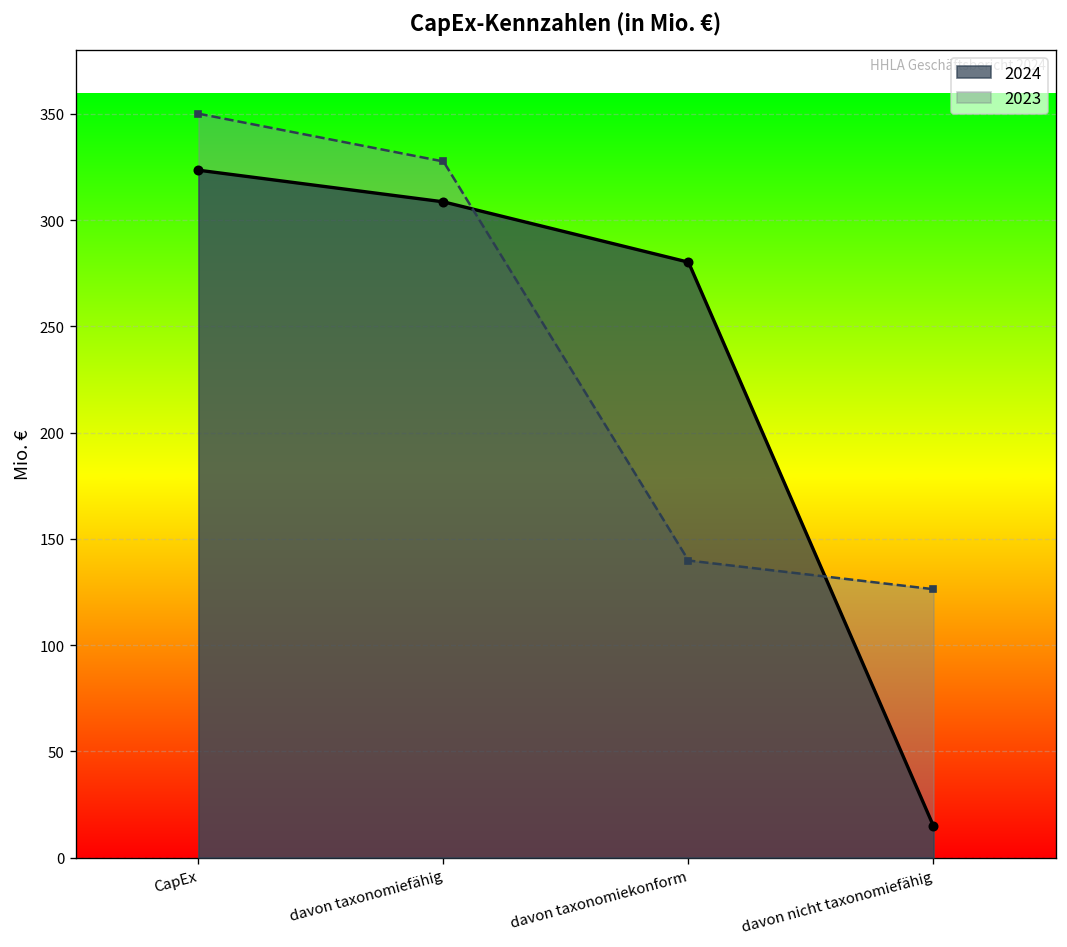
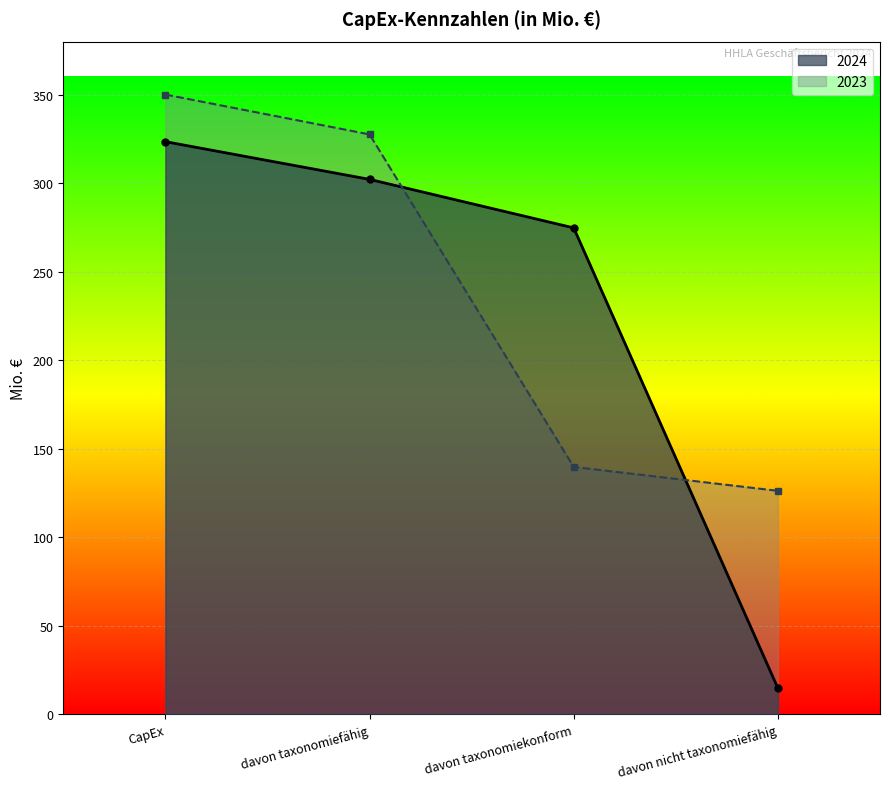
  {
    "2024": {
      "CapEx": 324,
-     "davon taxonomiefähig": 309,
-     "davon taxonomiekonform": 280,
+     "davon taxonomiefähig": 302,
+     "davon taxonomiekonform": 275,
      "davon nicht taxonomiefähig": 15
    },
    "2023": {
      "CapEx": 350,
      "davon taxonomiefähig": 328,
      "davon taxonomiekonform": 140,
      "davon nicht taxonomiefähig": 126
    }
  }
